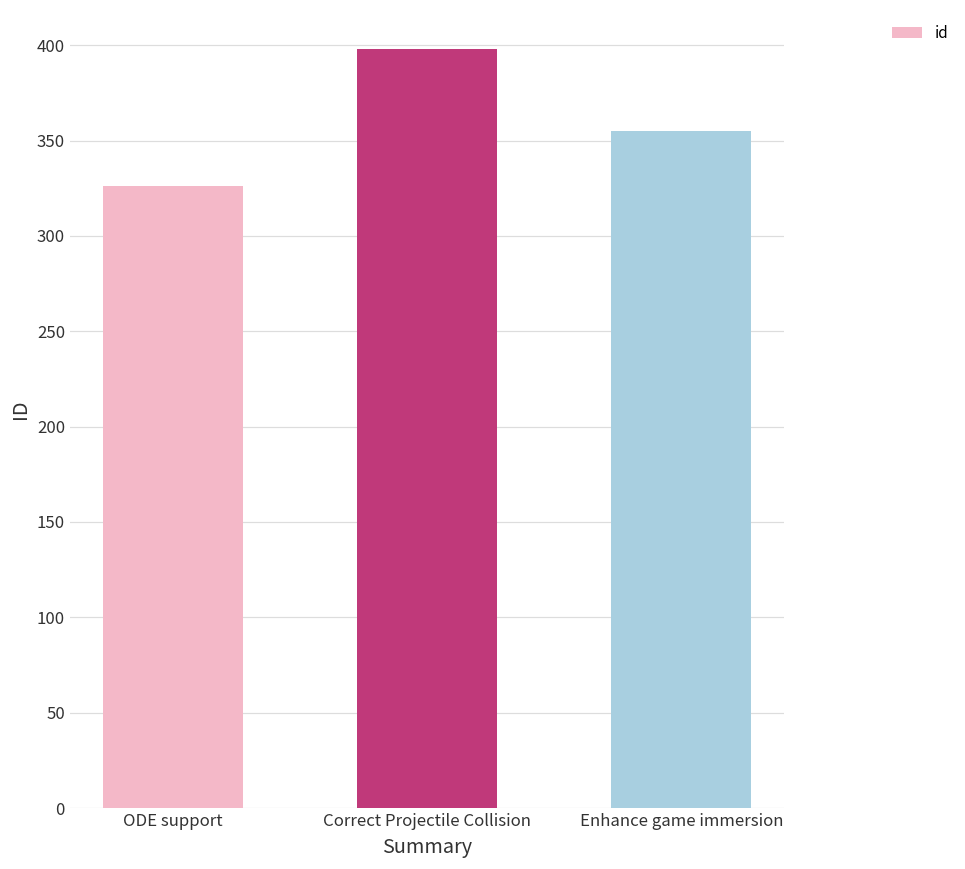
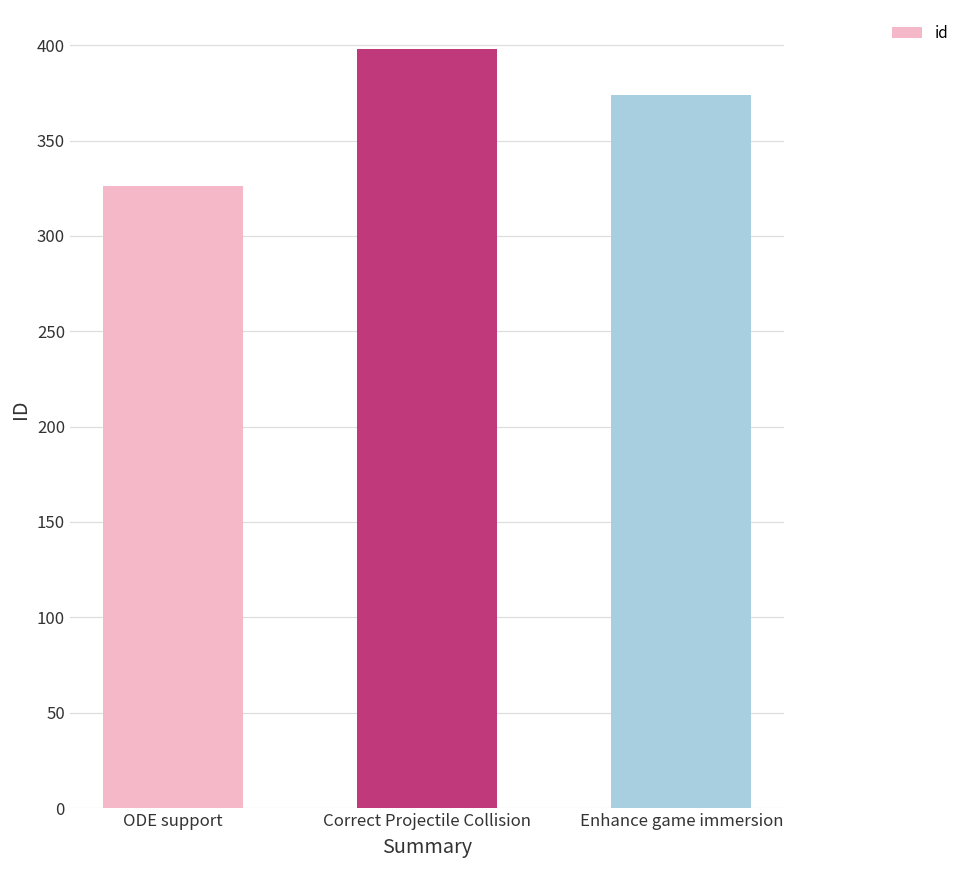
  {
    "ODE support": 326,
    "Correct Projectile Collision": 398,
-   "Enhance game immersion": 355
+   "Enhance game immersion": 374
  }
